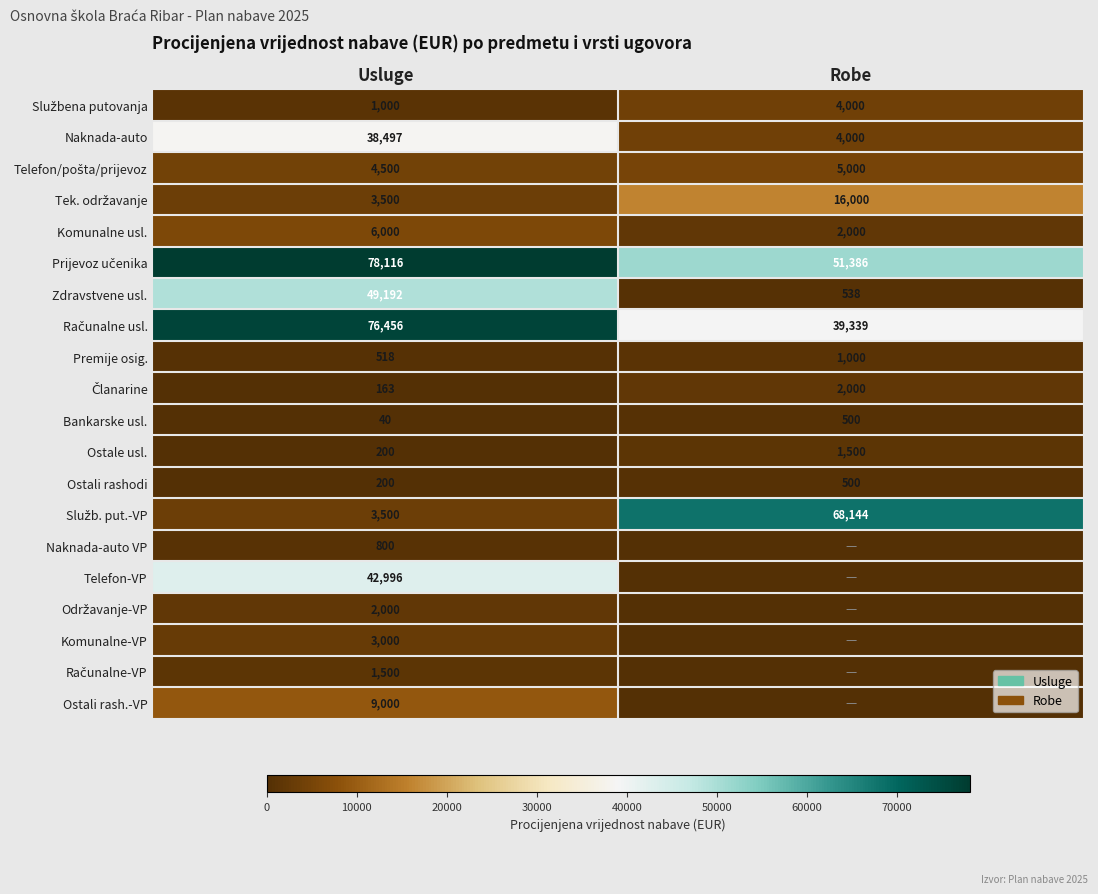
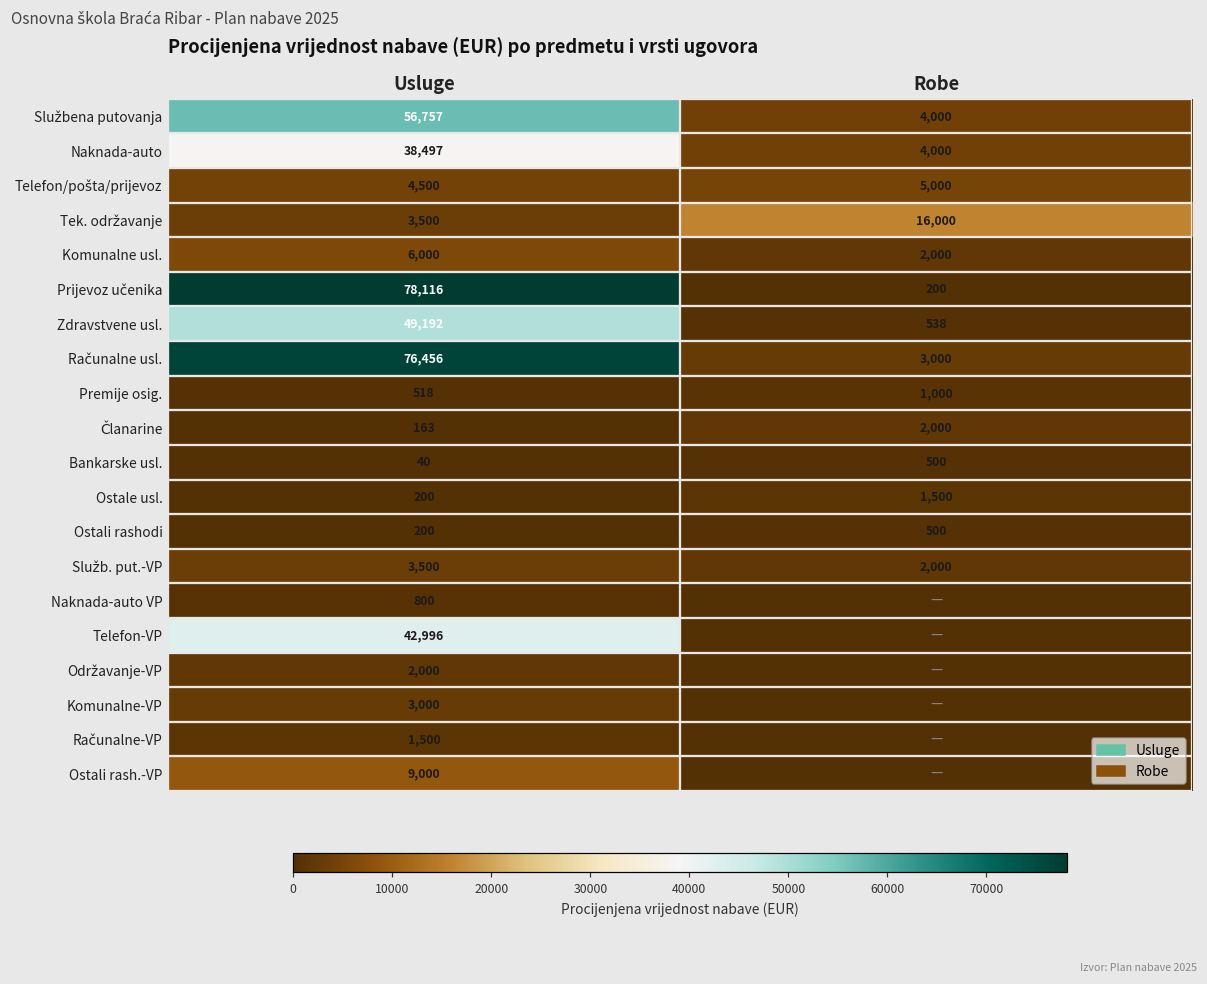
  {
    "Službena putovanja": {
-     "Usluge": "1,000",
+     "Usluge": "56,757",
      "Robe": "4,000"
    },
    "Naknada-auto": {
      "Usluge": "38,497",
      "Robe": "4,000"
    },
    "Telefon/pošta/prijevoz": {
      "Usluge": "4,500",
      "Robe": "5,000"
    },
    "Tek. održavanje": {
      "Usluge": "3,500",
      "Robe": "16,000"
    },
    "Komunalne usl.": {
      "Usluge": "6,000",
      "Robe": "2,000"
    },
    "Prijevoz učenika": {
      "Usluge": "78,116",
-     "Robe": "51,386"
+     "Robe": "200"
    },
    "Zdravstvene usl.": {
      "Usluge": "49,192",
      "Robe": "538"
    },
    "Računalne usl.": {
      "Usluge": "76,456",
-     "Robe": "39,339"
+     "Robe": "3,000"
    },
    "Premije osig.": {
      "Usluge": "518",
      "Robe": "1,000"
    },
    "Članarine": {
      "Usluge": "163",
      "Robe": "2,000"
    },
    "Bankarske usl.": {
      "Usluge": "40",
      "Robe": "500"
    },
    "Ostale usl.": {
      "Usluge": "200",
      "Robe": "1,500"
    },
    "Ostali rashodi": {
      "Usluge": "200",
      "Robe": "500"
    },
    "Služb. put.-VP": {
      "Usluge": "3,500",
-     "Robe": "68,144"
+     "Robe": "2,000"
    },
    "Naknada-auto VP": {
      "Usluge": "800"
    },
    "Telefon-VP": {
      "Usluge": "42,996"
    },
    "Održavanje-VP": {
      "Usluge": "2,000"
    },
    "Komunalne-VP": {
      "Usluge": "3,000"
    },
    "Računalne-VP": {
      "Usluge": "1,500"
    },
    "Ostali rash.-VP": {
      "Usluge": "9,000"
    }
  }
